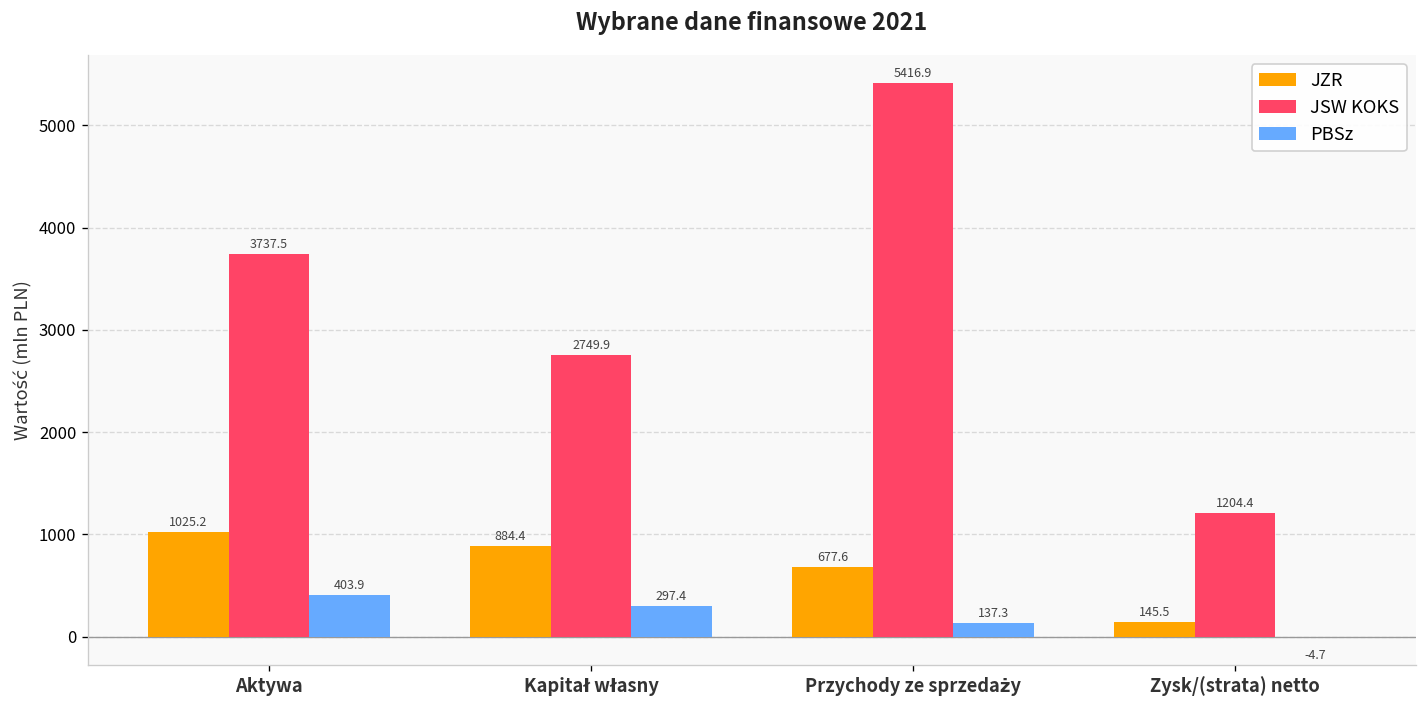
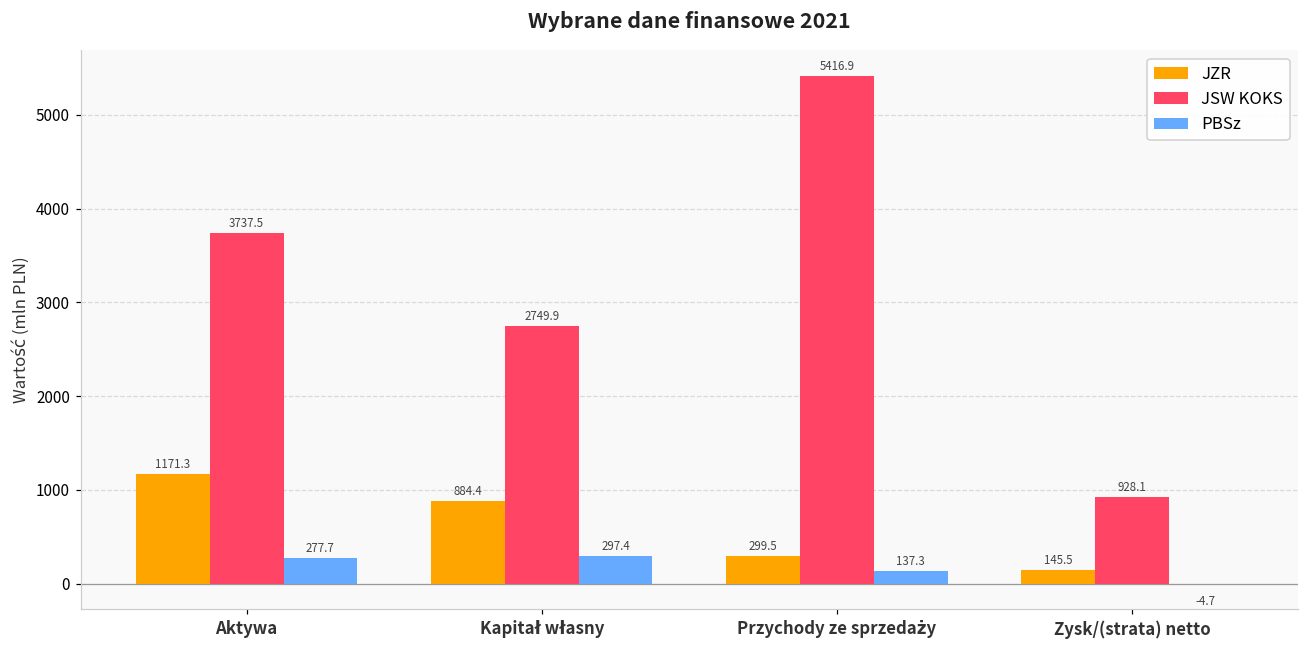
  {
    "JZR": {
-     "Aktywa": 1025.2,
+     "Aktywa": 1171.3,
      "Kapitał własny": 884.4,
-     "Przychody ze sprzedaży": 677.6,
+     "Przychody ze sprzedaży": 299.5,
      "Zysk/(strata) netto": 145.5
    },
    "JSW KOKS": {
      "Aktywa": 3737.5,
      "Kapitał własny": 2749.9,
      "Przychody ze sprzedaży": 5416.9,
-     "Zysk/(strata) netto": 1204.4
+     "Zysk/(strata) netto": 928.1
    },
    "PBSz": {
-     "Aktywa": 403.9,
+     "Aktywa": 277.7,
      "Kapitał własny": 297.4,
      "Przychody ze sprzedaży": 137.3,
      "Zysk/(strata) netto": -4.7
    }
  }
